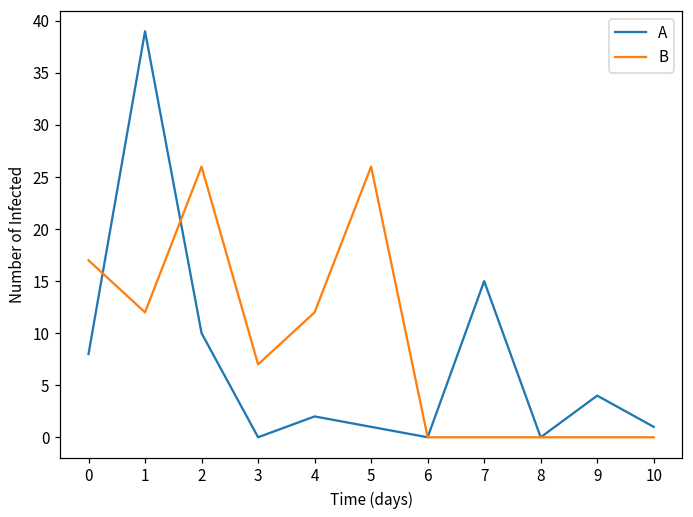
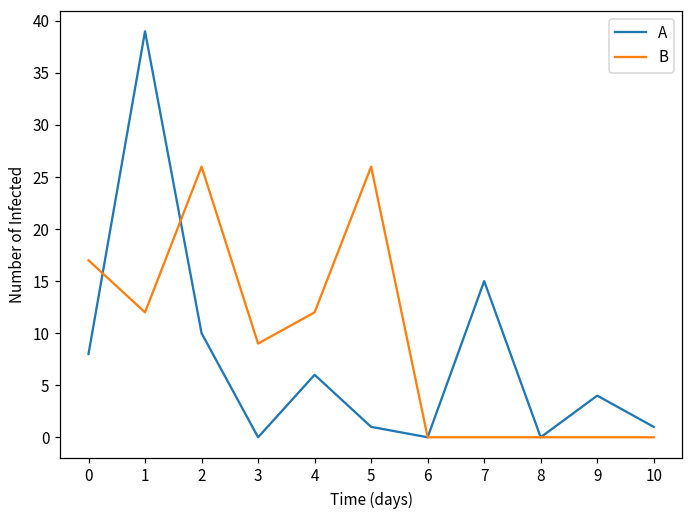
  {
    "A": {
      "0": 8,
      "1": 39,
      "2": 10,
      "3": 0,
-     "4": 2,
+     "4": 6,
      "5": 1,
      "7": 15,
      "9": 4,
      "10": 1
    },
    "B": {
      "0": 17,
      "1": 12,
      "2": 26,
-     "3": 7,
+     "3": 9,
      "4": 12,
      "5": 26,
      "7": 0,
      "9": 0,
      "10": 0
    }
  }
